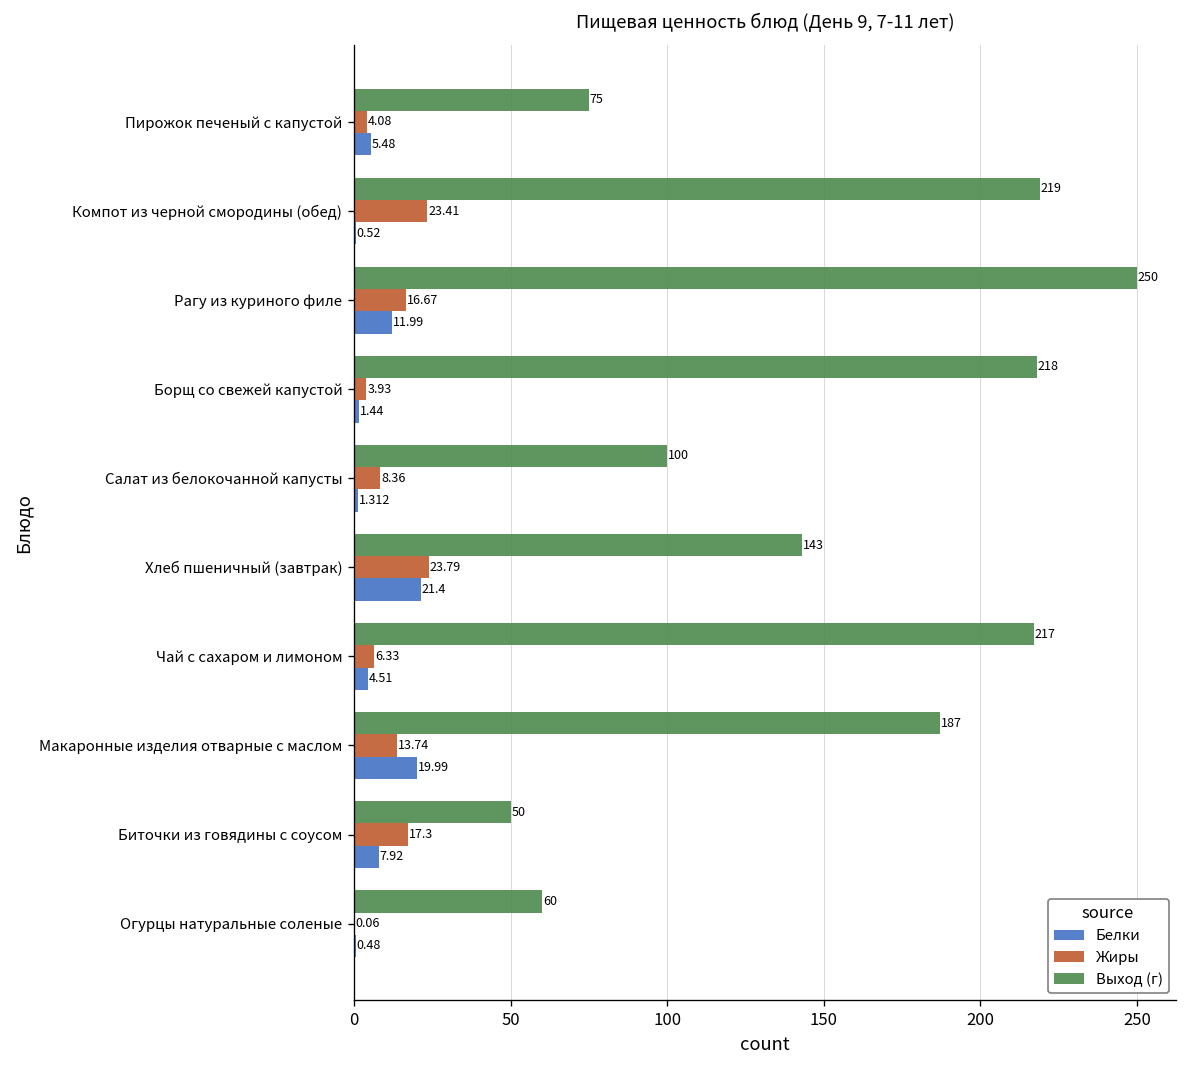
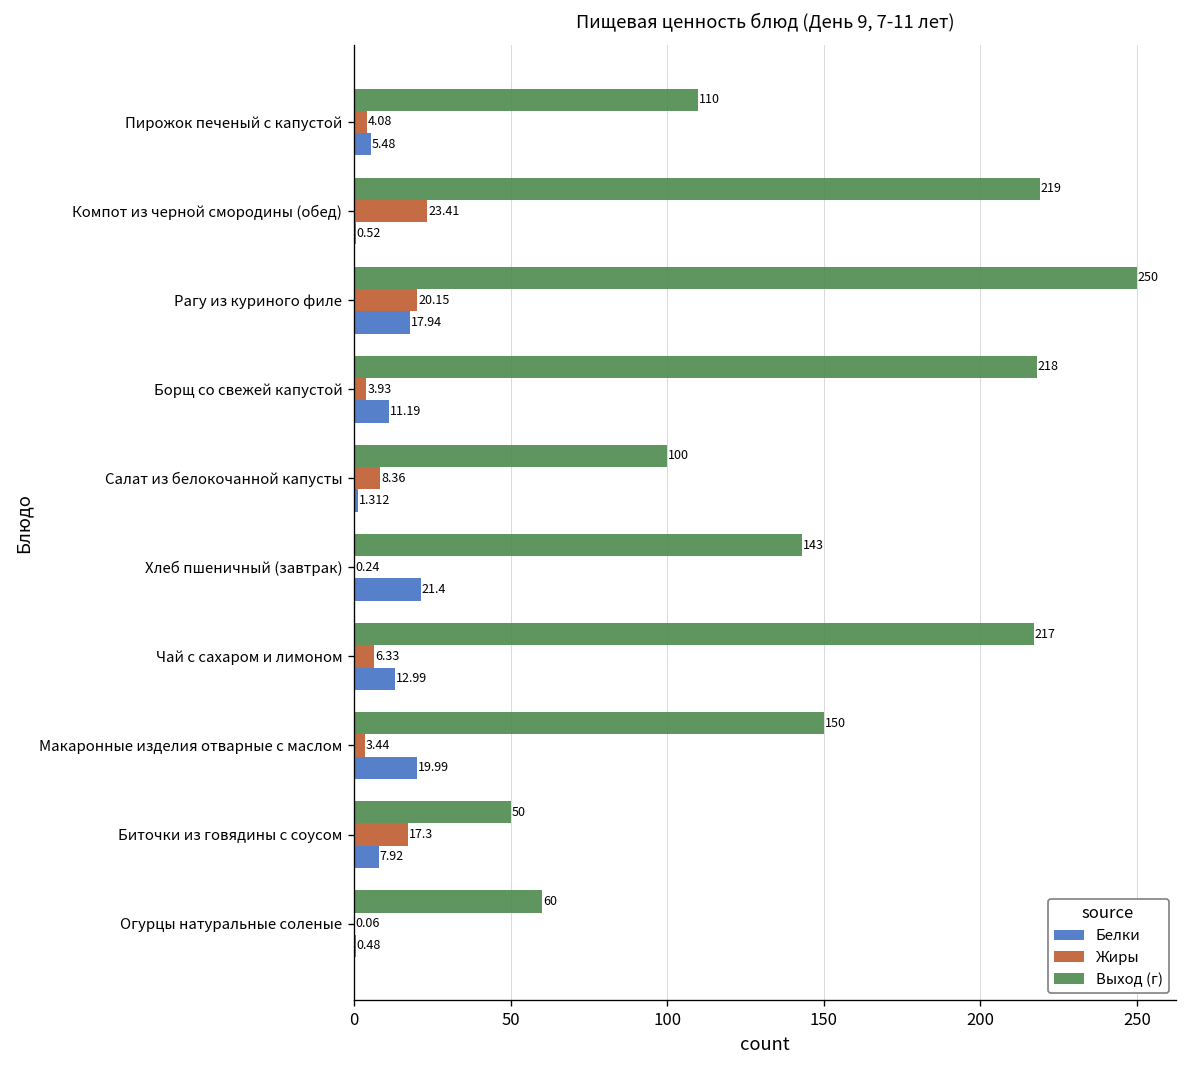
  {
    "Белки": {
      "Пирожок печеный с капустой": 5.48,
      "Компот из черной смородины (обед)": 0.52,
-     "Рагу из куриного филе": 11.99,
-     "Борщ со свежей капустой": 1.44,
+     "Рагу из куриного филе": 17.94,
+     "Борщ со свежей капустой": 11.19,
      "Салат из белокочанной капусты": 1.312,
      "Хлеб пшеничный (завтрак)": 21.4,
-     "Чай с сахаром и лимоном": 4.51,
+     "Чай с сахаром и лимоном": 12.99,
      "Макаронные изделия отварные с маслом": 19.99,
      "Биточки из говядины с соусом": 7.92,
      "Огурцы натуральные соленые": 0.48
    },
    "Жиры": {
      "Пирожок печеный с капустой": 4.08,
      "Компот из черной смородины (обед)": 23.41,
-     "Рагу из куриного филе": 16.67,
+     "Рагу из куриного филе": 20.15,
      "Борщ со свежей капустой": 3.93,
      "Салат из белокочанной капусты": 8.36,
-     "Хлеб пшеничный (завтрак)": 23.79,
+     "Хлеб пшеничный (завтрак)": 0.24,
      "Чай с сахаром и лимоном": 6.33,
-     "Макаронные изделия отварные с маслом": 13.74,
+     "Макаронные изделия отварные с маслом": 3.44,
      "Биточки из говядины с соусом": 17.3,
      "Огурцы натуральные соленые": 0.06
    },
    "Выход (г)": {
-     "Пирожок печеный с капустой": 75,
+     "Пирожок печеный с капустой": 110,
      "Компот из черной смородины (обед)": 219,
      "Рагу из куриного филе": 250,
      "Борщ со свежей капустой": 218,
      "Салат из белокочанной капусты": 100,
      "Хлеб пшеничный (завтрак)": 143,
      "Чай с сахаром и лимоном": 217,
-     "Макаронные изделия отварные с маслом": 187,
+     "Макаронные изделия отварные с маслом": 150,
      "Биточки из говядины с соусом": 50,
      "Огурцы натуральные соленые": 60
    }
  }
